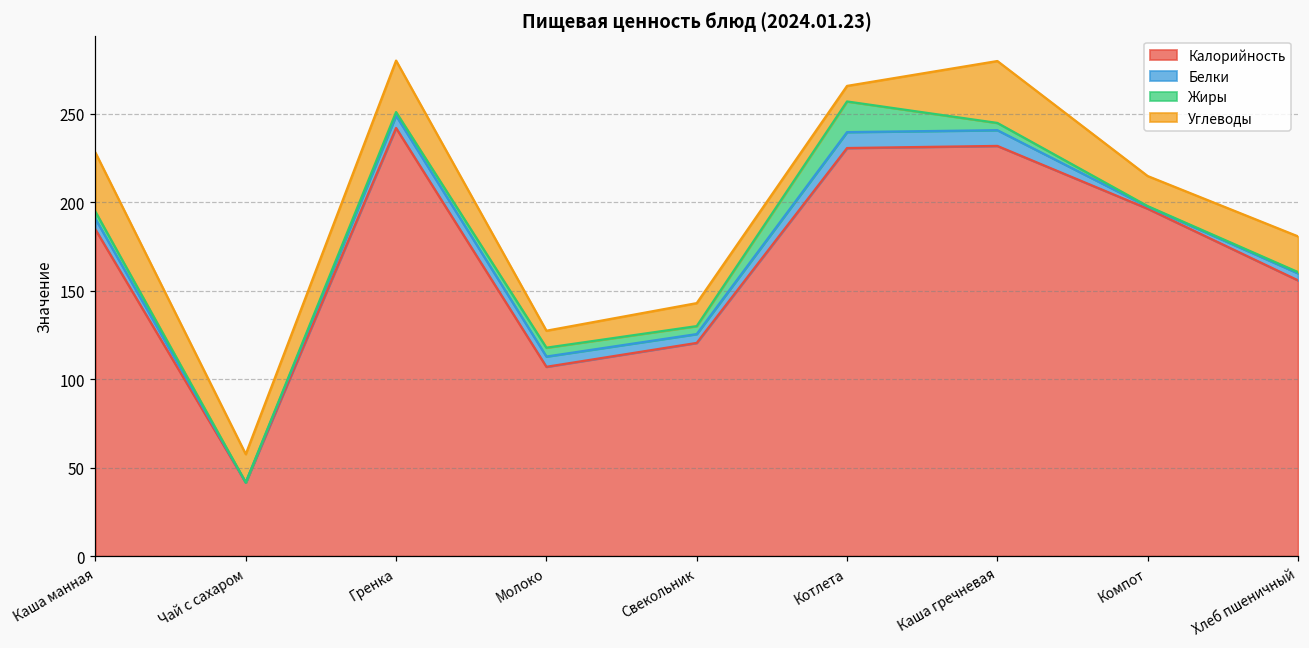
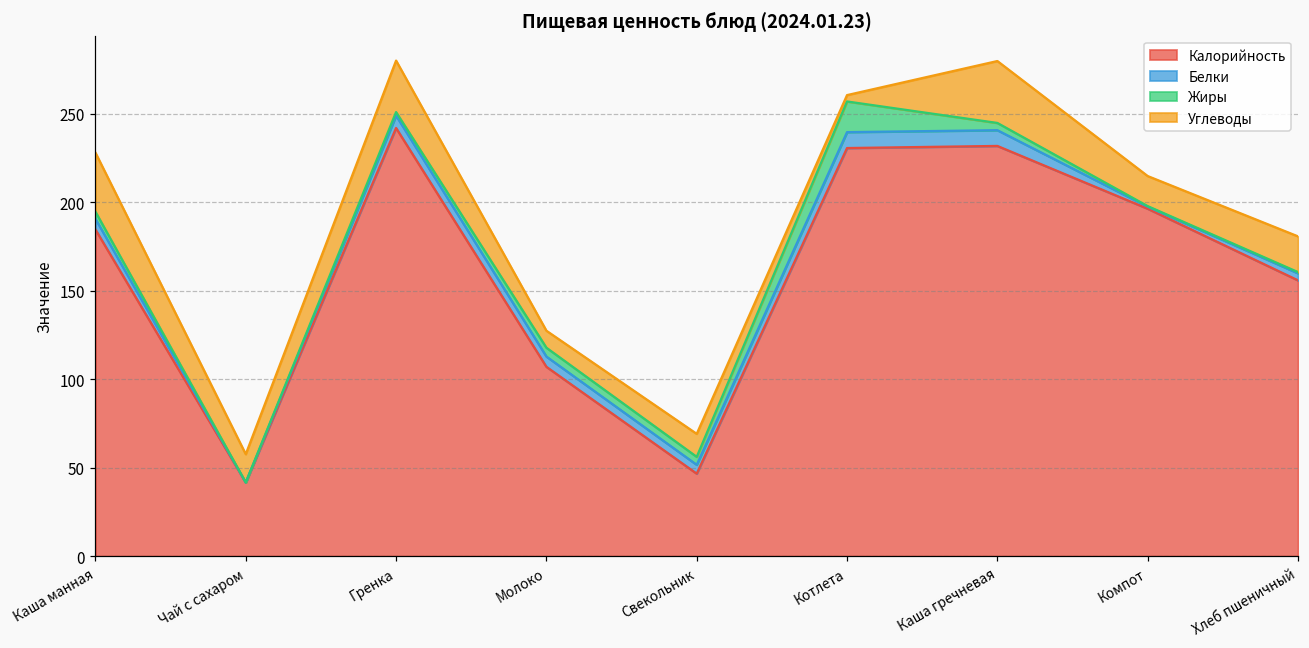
  {
    "Калорийность": {
      "Каша манная": 185,
      "Гренка": 242,
      "Молоко": 107,
-     "Свекольник": 121,
+     "Свекольник": 47,
      "Котлета": 231,
      "Каша гречневая": 232,
      "Хлеб пшеничный": 156
    },
    "Белки": {
      "Каша манная": 6,
      "Гренка": 7,
      "Молоко": 6,
      "Свекольник": 5,
      "Котлета": 9,
      "Каша гречневая": 9
    },
    "Жиры": {
      "Каша манная": 4,
      "Гренка": 2,
      "Молоко": 5,
      "Свекольник": 5,
      "Котлета": 17,
      "Каша гречневая": 4
    },
    "Углеводы": {
      "Каша манная": 33,
      "Чай с сахаром": 16,
      "Гренка": 29,
      "Молоко": 10,
      "Свекольник": 13,
-     "Котлета": 9,
+     "Котлета": 4,
      "Каша гречневая": 35,
      "Компот": 17,
      "Хлеб пшеничный": 20
    }
  }
